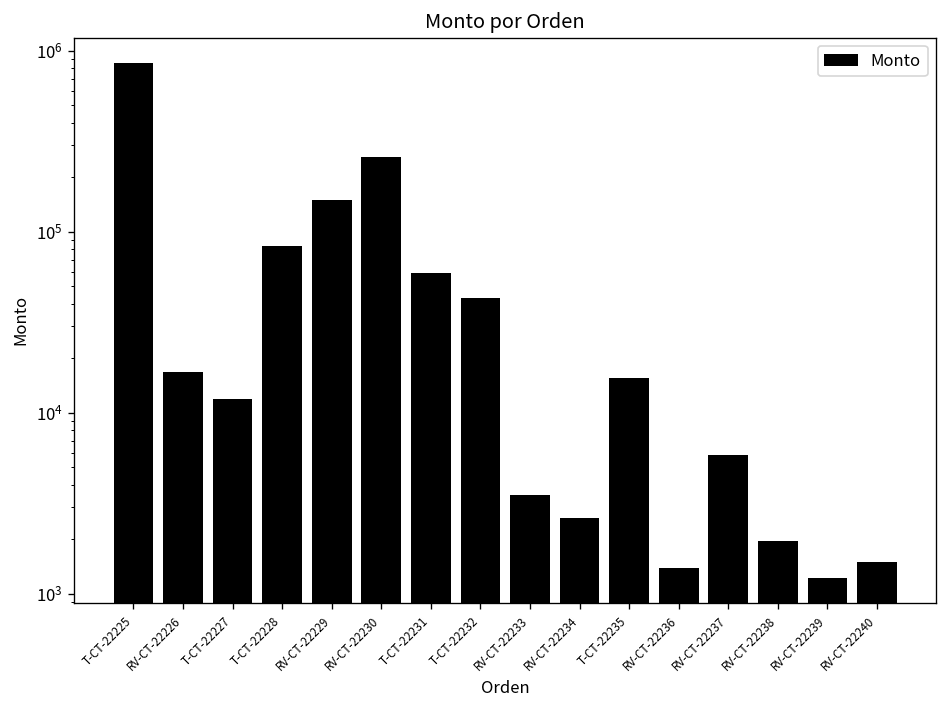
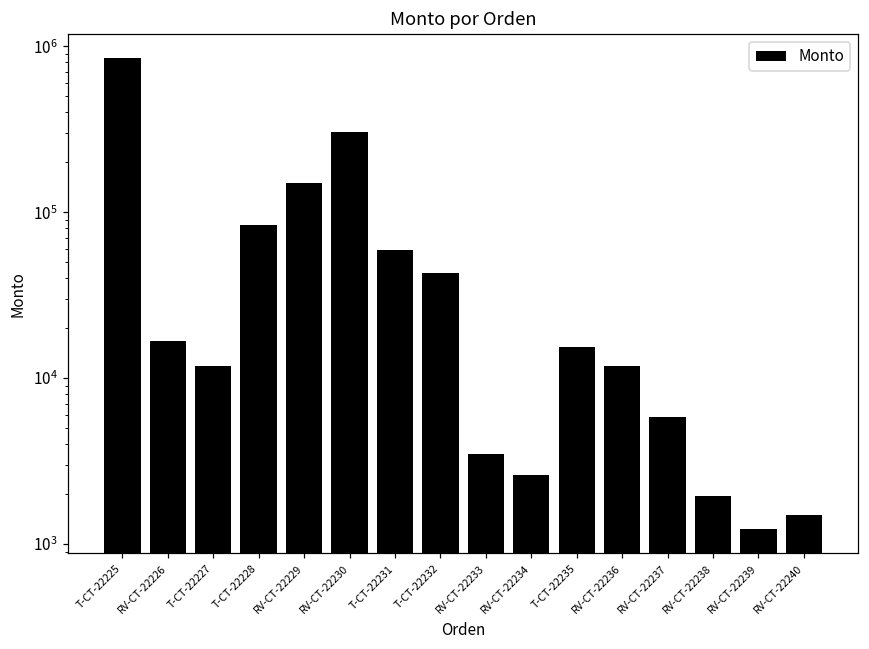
  {
    "T-CT-22225": 900000,
    "RV-CT-22226": 17000,
    "T-CT-22227": 12000,
    "T-CT-22228": 80000,
    "RV-CT-22229": 150000,
-   "RV-CT-22230": 260000,
+   "RV-CT-22230": 300000,
    "T-CT-22231": 59000,
    "T-CT-22232": 43000,
    "RV-CT-22233": 3500,
    "RV-CT-22234": 2600,
    "T-CT-22235": 16000,
-   "RV-CT-22236": 1400,
+   "RV-CT-22236": 12000,
    "RV-CT-22237": 5800,
    "RV-CT-22238": 1900,
    "RV-CT-22239": 1200,
    "RV-CT-22240": 1500
  }
